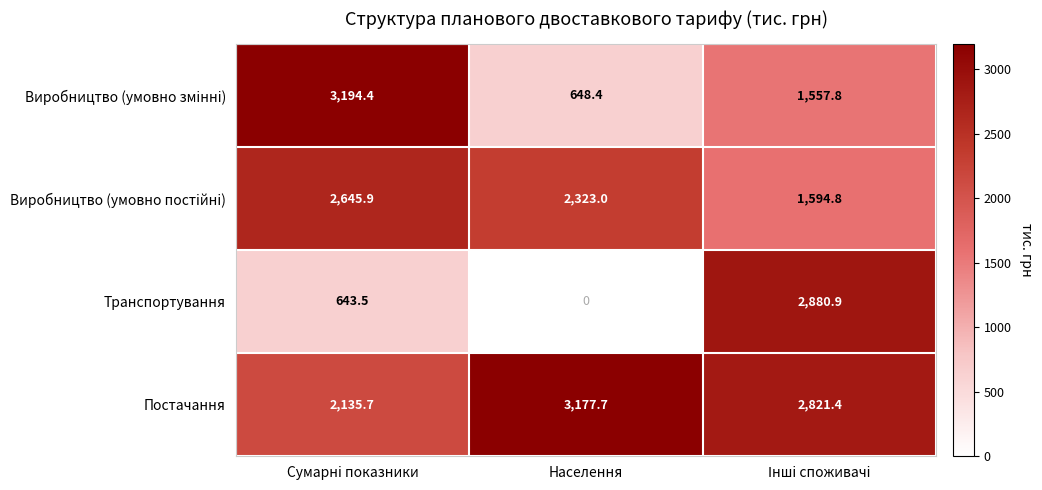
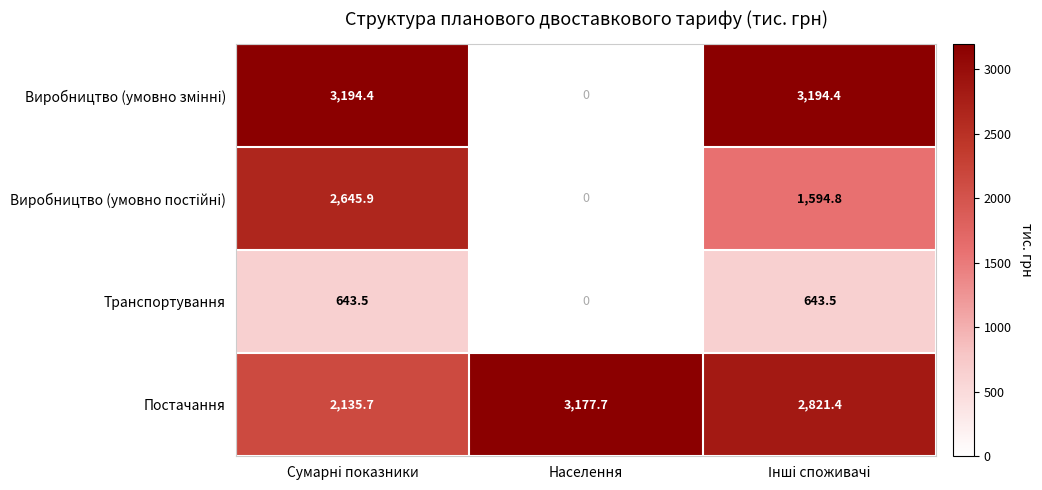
  {
    "Виробництво (умовно змінні)": {
      "Сумарні показники": "3,194.4",
-     "Населення": "648.4",
-     "Інші споживачі": "1,557.8"
+     "Населення": "0",
+     "Інші споживачі": "3,194.4"
    },
    "Виробництво (умовно постійні)": {
      "Сумарні показники": "2,645.9",
-     "Населення": "2,323.0",
+     "Населення": "0",
      "Інші споживачі": "1,594.8"
    },
    "Транспортування": {
      "Сумарні показники": "643.5",
      "Населення": "0",
-     "Інші споживачі": "2,880.9"
+     "Інші споживачі": "643.5"
    },
    "Постачання": {
      "Сумарні показники": "2,135.7",
      "Населення": "3,177.7",
      "Інші споживачі": "2,821.4"
    }
  }
